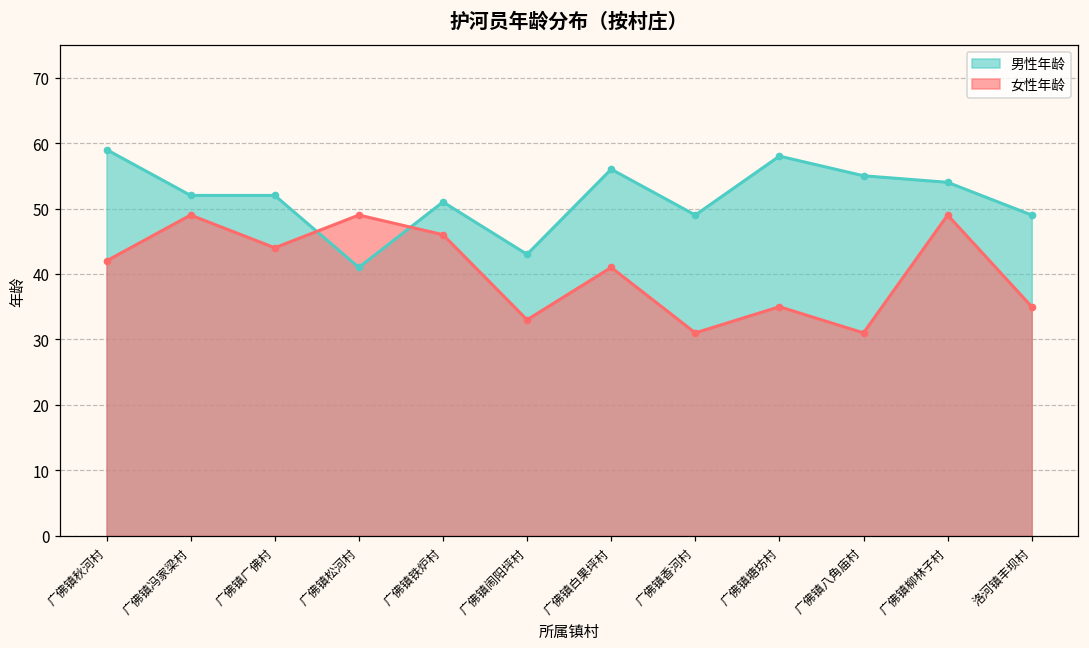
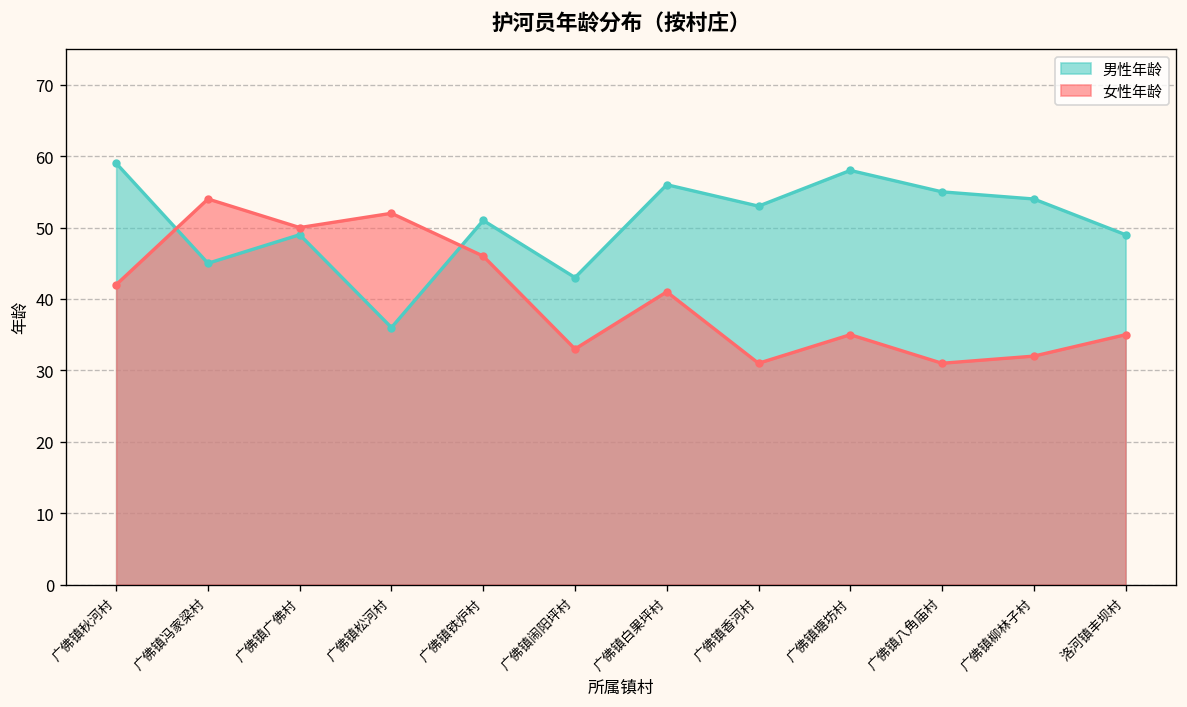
  {
    "男性年龄": {
      "广佛镇秋河村": 59,
-     "广佛镇冯家梁村": 52,
-     "广佛镇广佛村": 52,
-     "广佛镇松河村": 41,
+     "广佛镇冯家梁村": 45,
+     "广佛镇广佛村": 49,
+     "广佛镇松河村": 36,
      "广佛镇铁炉村": 51,
      "广佛镇闹阳坪村": 43,
      "广佛镇白果坪村": 56,
-     "广佛镇香河村": 49,
+     "广佛镇香河村": 53,
      "广佛镇塘坊村": 58,
      "广佛镇八角庙村": 55,
      "广佛镇柳林子村": 54,
      "洛河镇丰坝村": 49
    },
    "女性年龄": {
      "广佛镇秋河村": 42,
-     "广佛镇冯家梁村": 49,
-     "广佛镇广佛村": 44,
-     "广佛镇松河村": 49,
+     "广佛镇冯家梁村": 54,
+     "广佛镇广佛村": 50,
+     "广佛镇松河村": 52,
      "广佛镇铁炉村": 46,
      "广佛镇闹阳坪村": 33,
      "广佛镇白果坪村": 41,
      "广佛镇香河村": 31,
      "广佛镇塘坊村": 35,
      "广佛镇八角庙村": 31,
-     "广佛镇柳林子村": 49,
+     "广佛镇柳林子村": 32,
      "洛河镇丰坝村": 35
    }
  }
